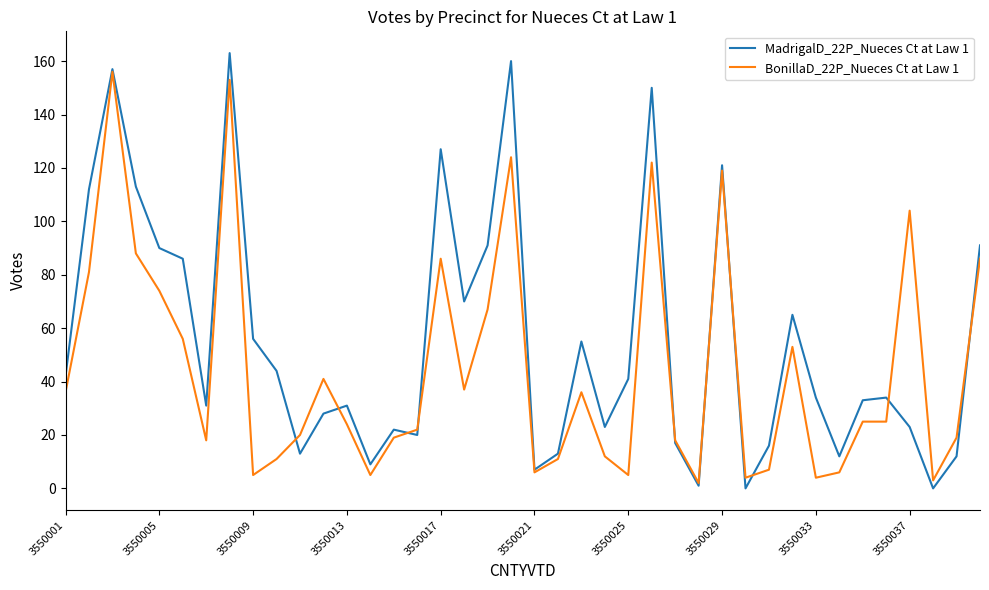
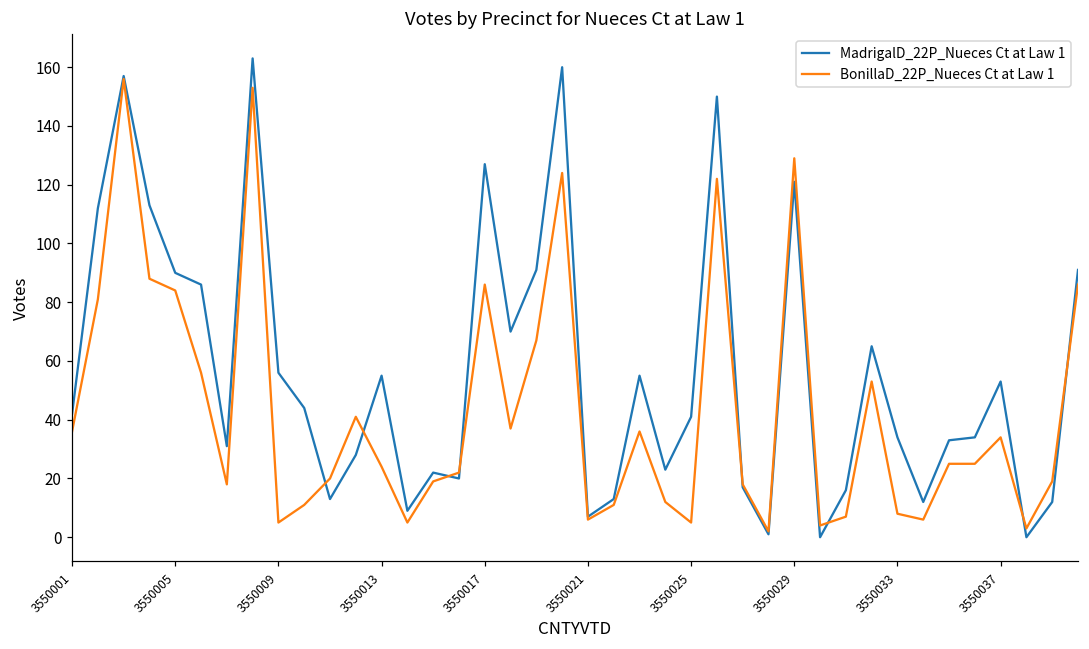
  {
    "MadrigalD_22P_Nueces Ct at Law 1": {
      "3550001": 42,
      "3550005": 90,
      "3550009": 56,
-     "3550013": 31,
+     "3550013": 55,
      "3550017": 127,
      "3550021": 7,
      "3550025": 41,
      "3550029": 121,
      "3550033": 34,
-     "3550037": 23
+     "3550037": 53
    },
    "BonillaD_22P_Nueces Ct at Law 1": {
      "3550001": 36,
-     "3550005": 74,
+     "3550005": 84,
      "3550009": 5,
      "3550013": 24,
      "3550017": 86,
      "3550021": 6,
      "3550025": 5,
-     "3550029": 119,
-     "3550033": 4,
-     "3550037": 104
+     "3550029": 129,
+     "3550033": 8,
+     "3550037": 34
    }
  }
